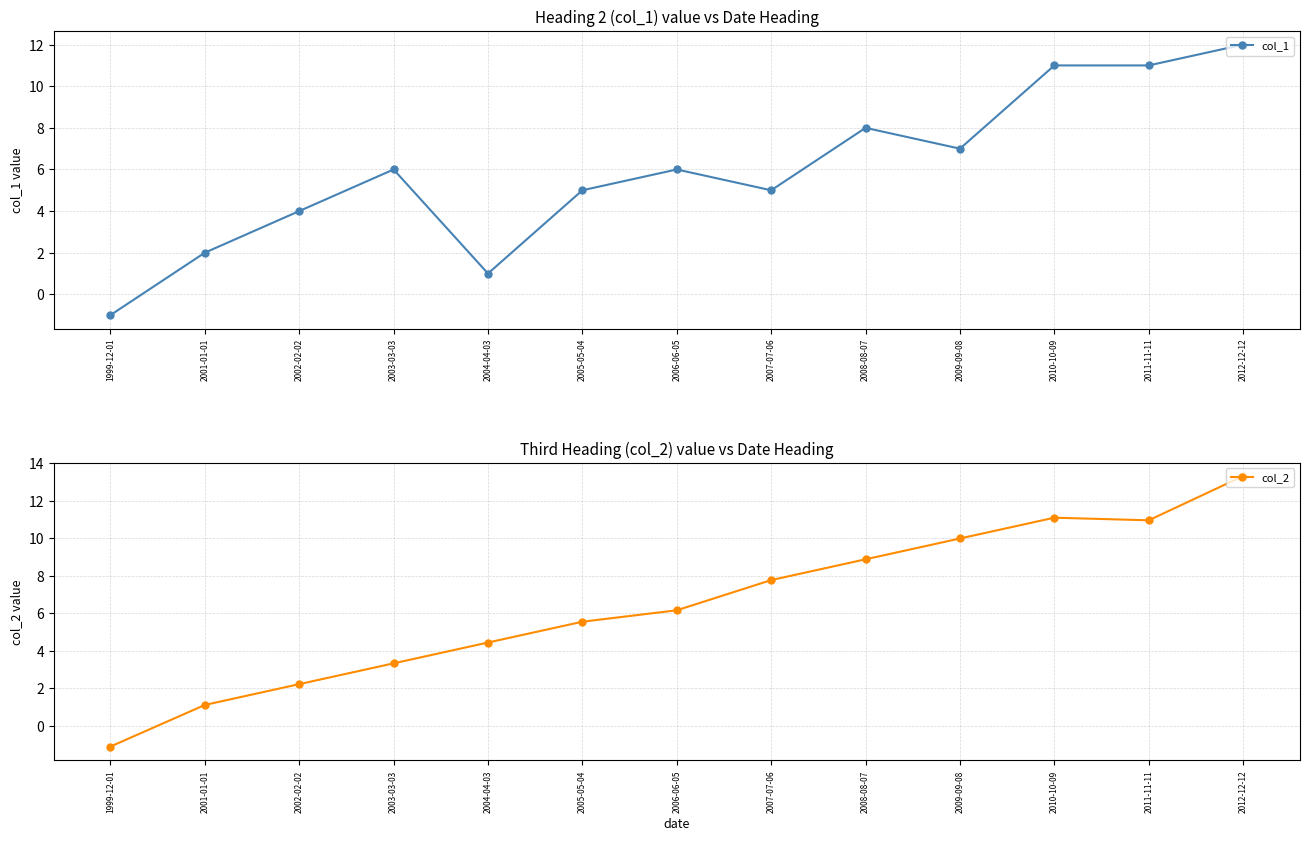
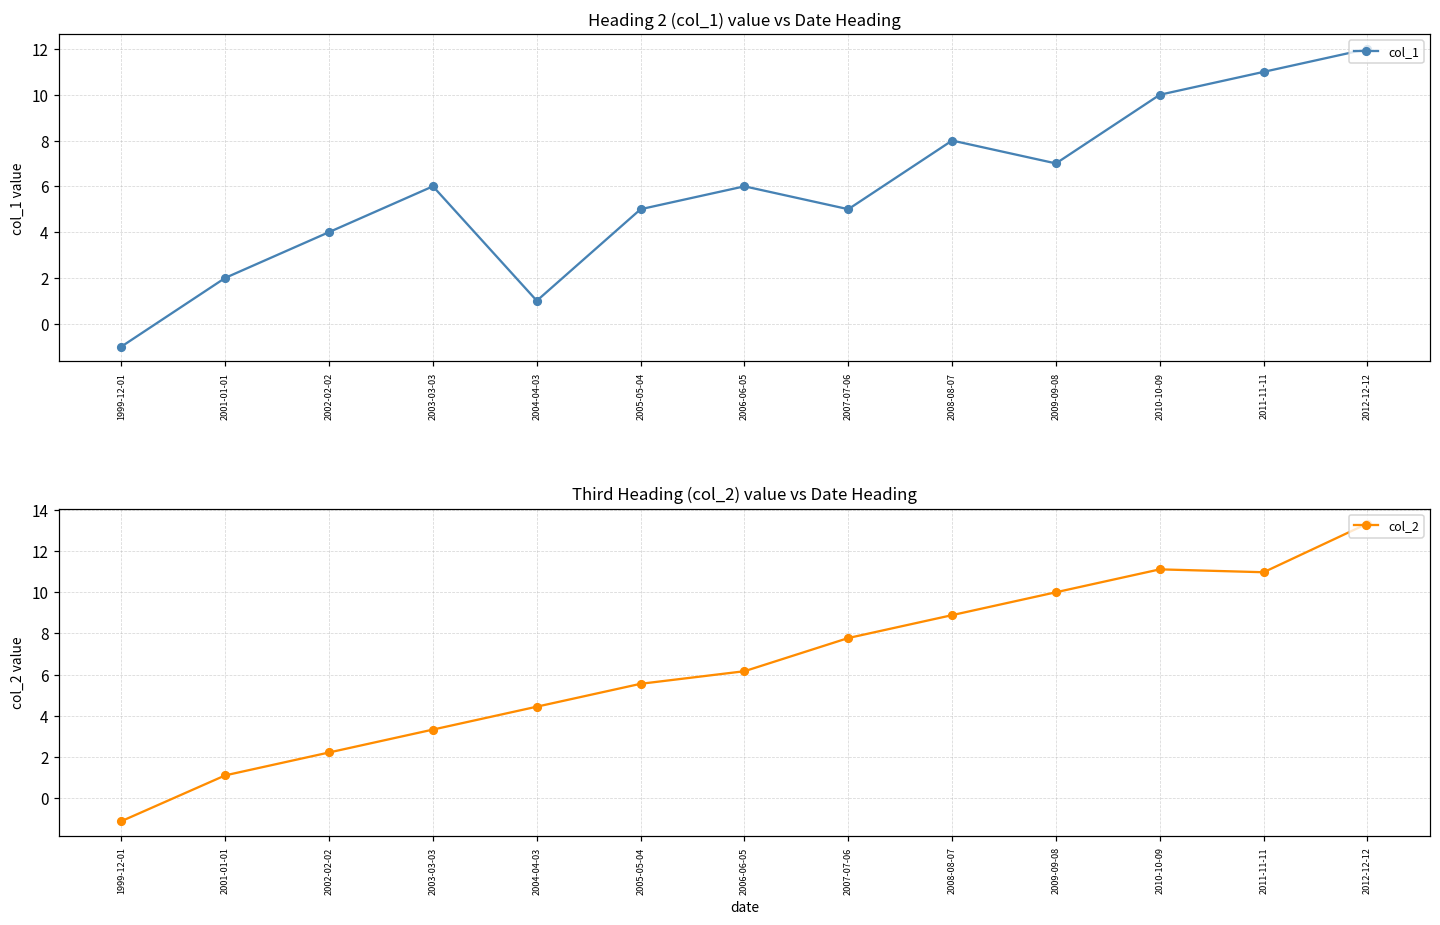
  {
    "Heading 2 (col_1) value vs Date Heading": {
      "1999-12-01": -1,
      "2001-01-01": 2,
      "2002-02-02": 4,
      "2003-03-03": 6,
      "2004-04-03": 1,
      "2005-05-04": 5,
      "2006-06-05": 6,
      "2007-07-06": 5,
      "2008-08-07": 8,
      "2009-09-08": 7,
-     "2010-10-09": 11,
+     "2010-10-09": 10,
      "2011-11-11": 11
    },
    "Third Heading (col_2) value vs Date Heading": {
      "1999-12-01": -1.1,
      "2001-01-01": 1.1,
      "2002-02-02": 2.2,
      "2003-03-03": 3.3,
      "2004-04-03": 4.4,
      "2005-05-04": 5.6,
      "2006-06-05": 6.2,
      "2007-07-06": 7.8,
      "2008-08-07": 8.9,
      "2009-09-08": 10.0,
      "2010-10-09": 11.1,
      "2011-11-11": 11.0
    }
  }
